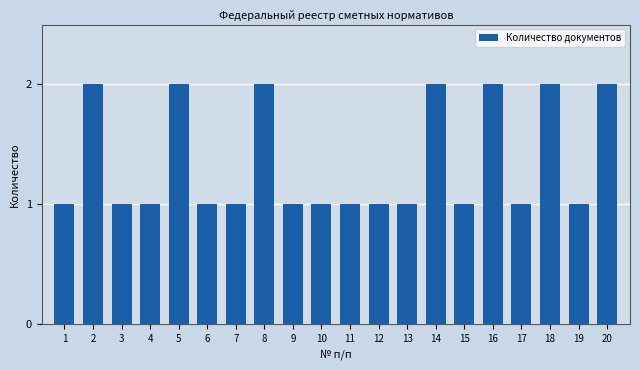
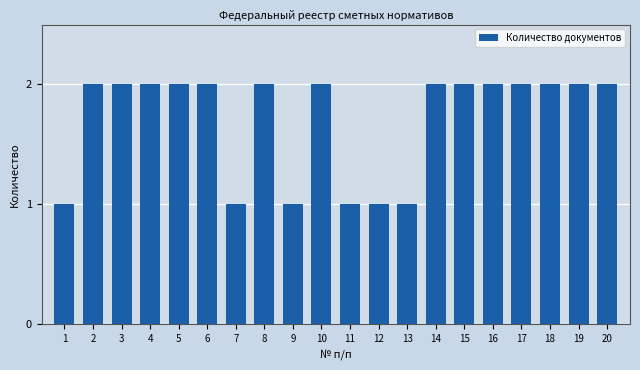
  {
    "1": 1,
    "2": 2,
-   "3": 1,
-   "4": 1,
+   "3": 2,
+   "4": 2,
    "5": 2,
-   "6": 1,
+   "6": 2,
    "7": 1,
    "8": 2,
    "9": 1,
-   "10": 1,
+   "10": 2,
    "11": 1,
    "12": 1,
    "13": 1,
    "14": 2,
-   "15": 1,
+   "15": 2,
    "16": 2,
-   "17": 1,
+   "17": 2,
    "18": 2,
-   "19": 1,
+   "19": 2,
    "20": 2
  }
